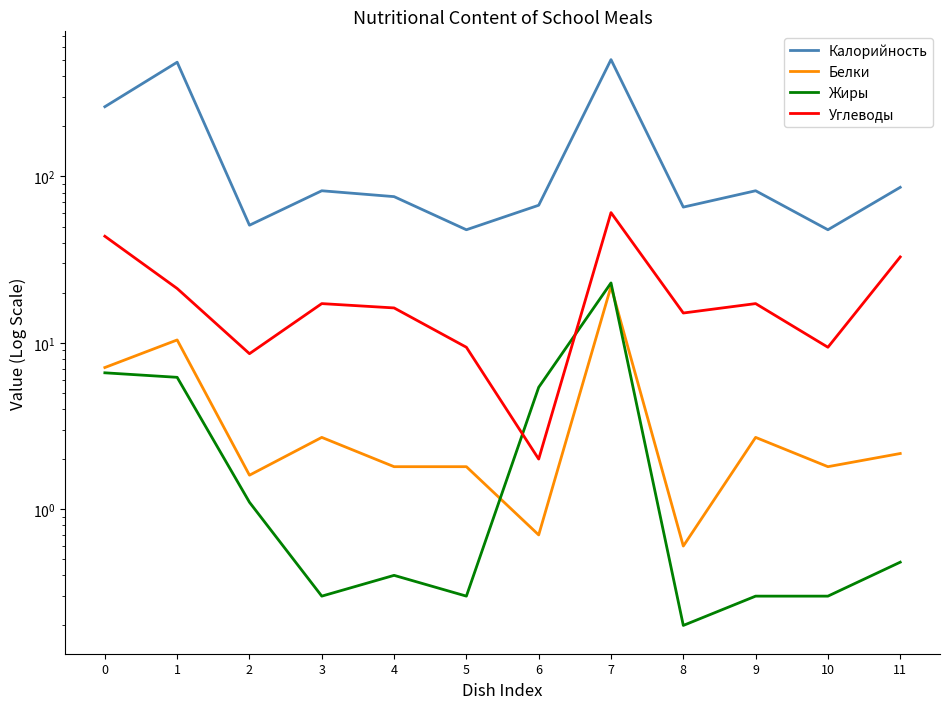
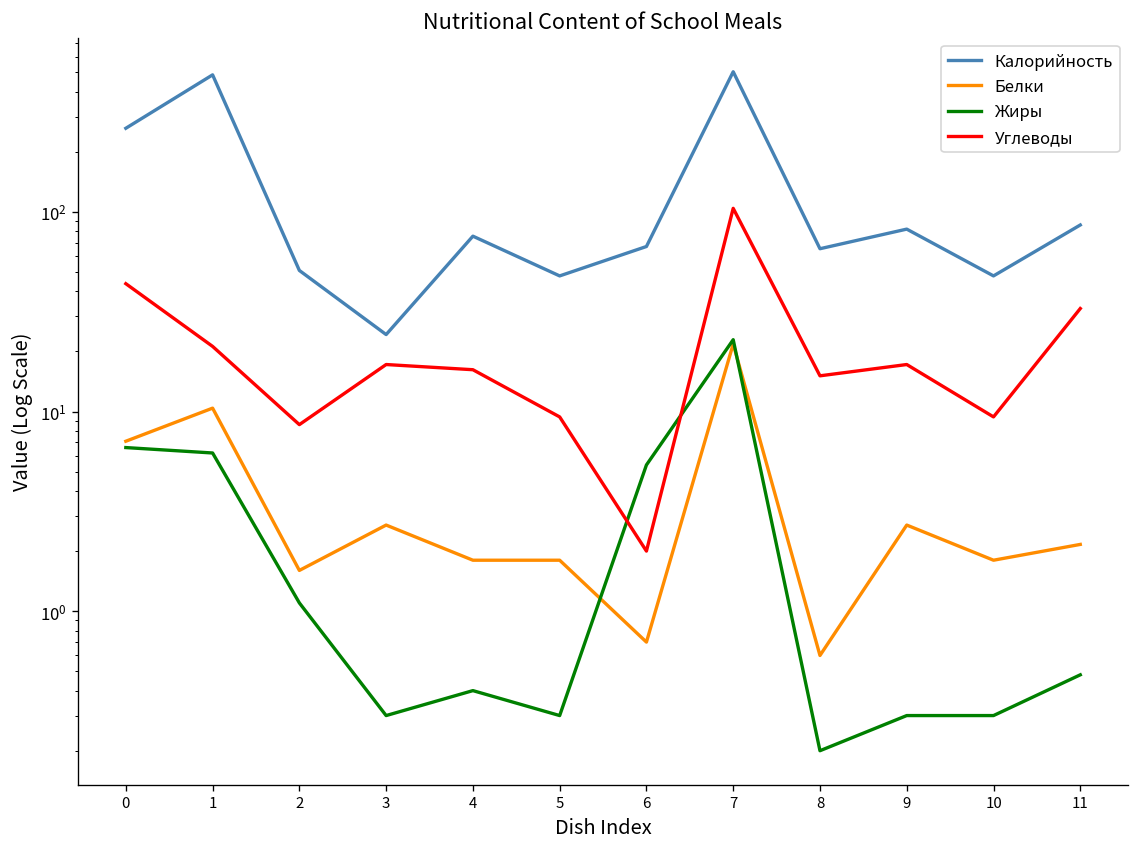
  {
    "Калорийность": {
      "0": 260,
      "1": 490,
      "2": 51,
-     "3": 80,
+     "3": 24,
      "4": 80,
      "5": 48,
      "6": 67,
      "7": 500,
      "8": 65,
      "9": 80,
      "10": 48,
      "11": 90
    },
    "Белки": {
      "0": 7,
      "1": 10,
      "2": 1.6,
      "3": 2.7,
      "4": 1.8,
      "5": 1.8,
      "6": 0.70,
      "7": 22,
      "8": 0.60,
      "9": 2.7,
      "10": 1.8,
      "11": 2.2
    },
    "Жиры": {
      "0": 6.6,
      "1": 6,
      "2": 1.1,
      "3": 0.30,
      "4": 0.40,
      "5": 0.30,
      "6": 5.4,
      "7": 23,
      "8": 0.20,
      "9": 0.30,
      "10": 0.30,
      "11": 0.48
    },
    "Углеводы": {
      "0": 44,
      "1": 21,
      "2": 9,
      "3": 17,
      "4": 16,
      "5": 9,
      "6": 2,
-     "7": 61,
+     "7": 100,
      "8": 15,
      "9": 17,
      "10": 9,
      "11": 33
    }
  }
